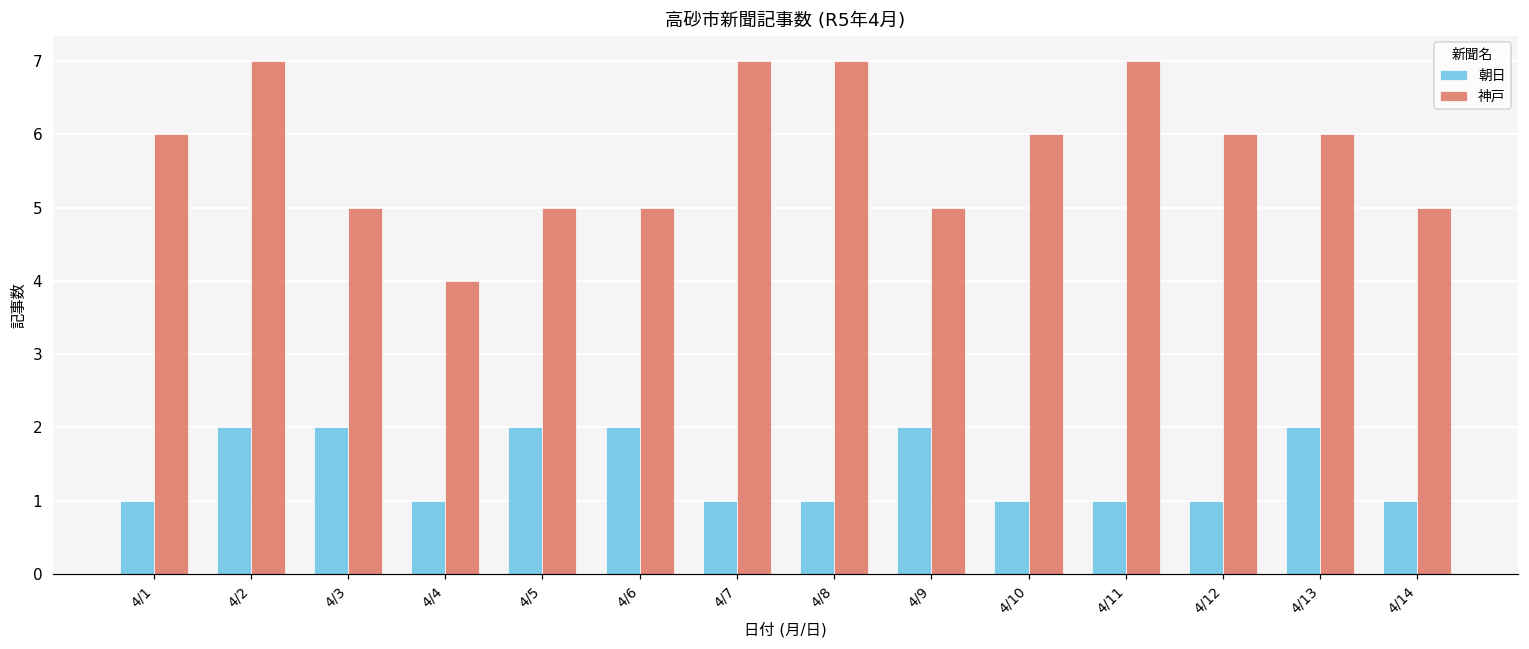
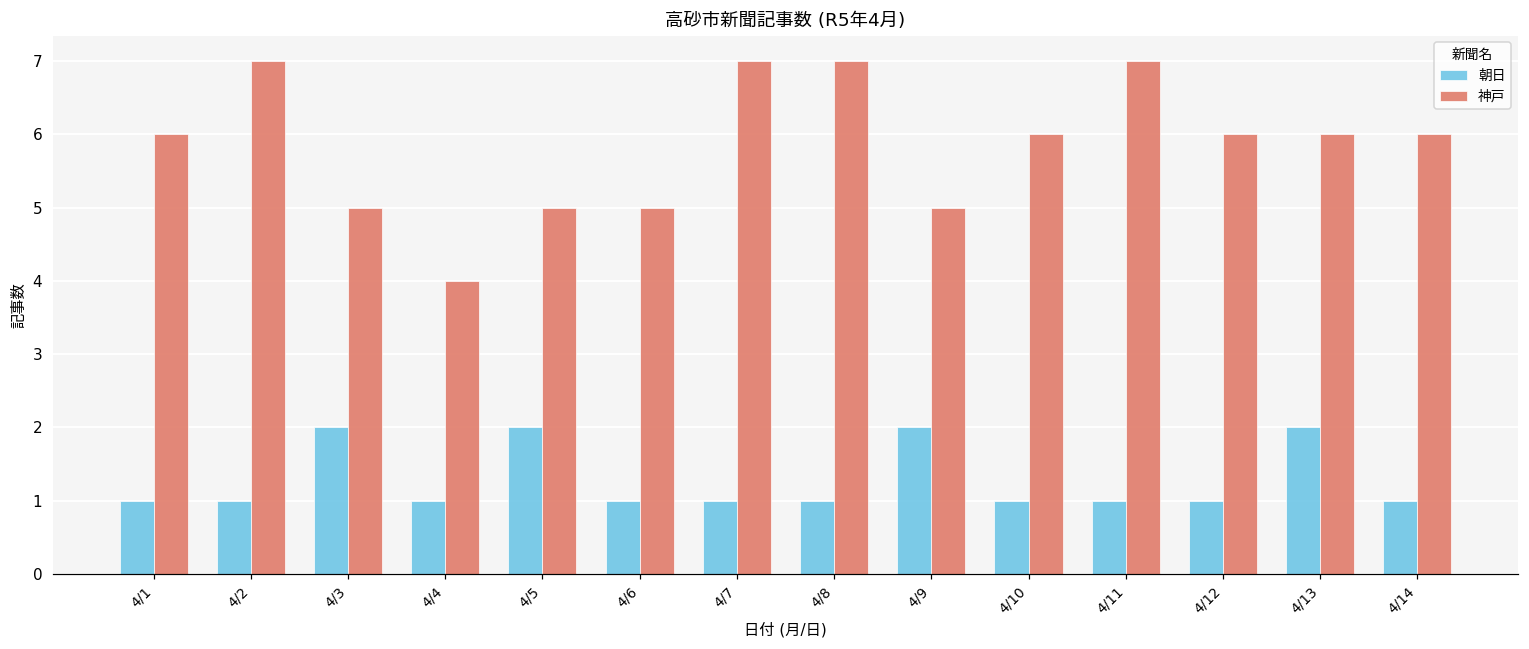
  {
    "朝日": {
      "4/1": 1,
-     "4/2": 2,
+     "4/2": 1,
      "4/3": 2,
      "4/4": 1,
      "4/5": 2,
-     "4/6": 2,
+     "4/6": 1,
      "4/7": 1,
      "4/8": 1,
      "4/9": 2,
      "4/10": 1,
      "4/11": 1,
      "4/12": 1,
      "4/13": 2,
      "4/14": 1
    },
    "神戸": {
      "4/1": 6,
      "4/2": 7,
      "4/3": 5,
      "4/4": 4,
      "4/5": 5,
      "4/6": 5,
      "4/7": 7,
      "4/8": 7,
      "4/9": 5,
      "4/10": 6,
      "4/11": 7,
      "4/12": 6,
      "4/13": 6,
-     "4/14": 5
+     "4/14": 6
    }
  }
